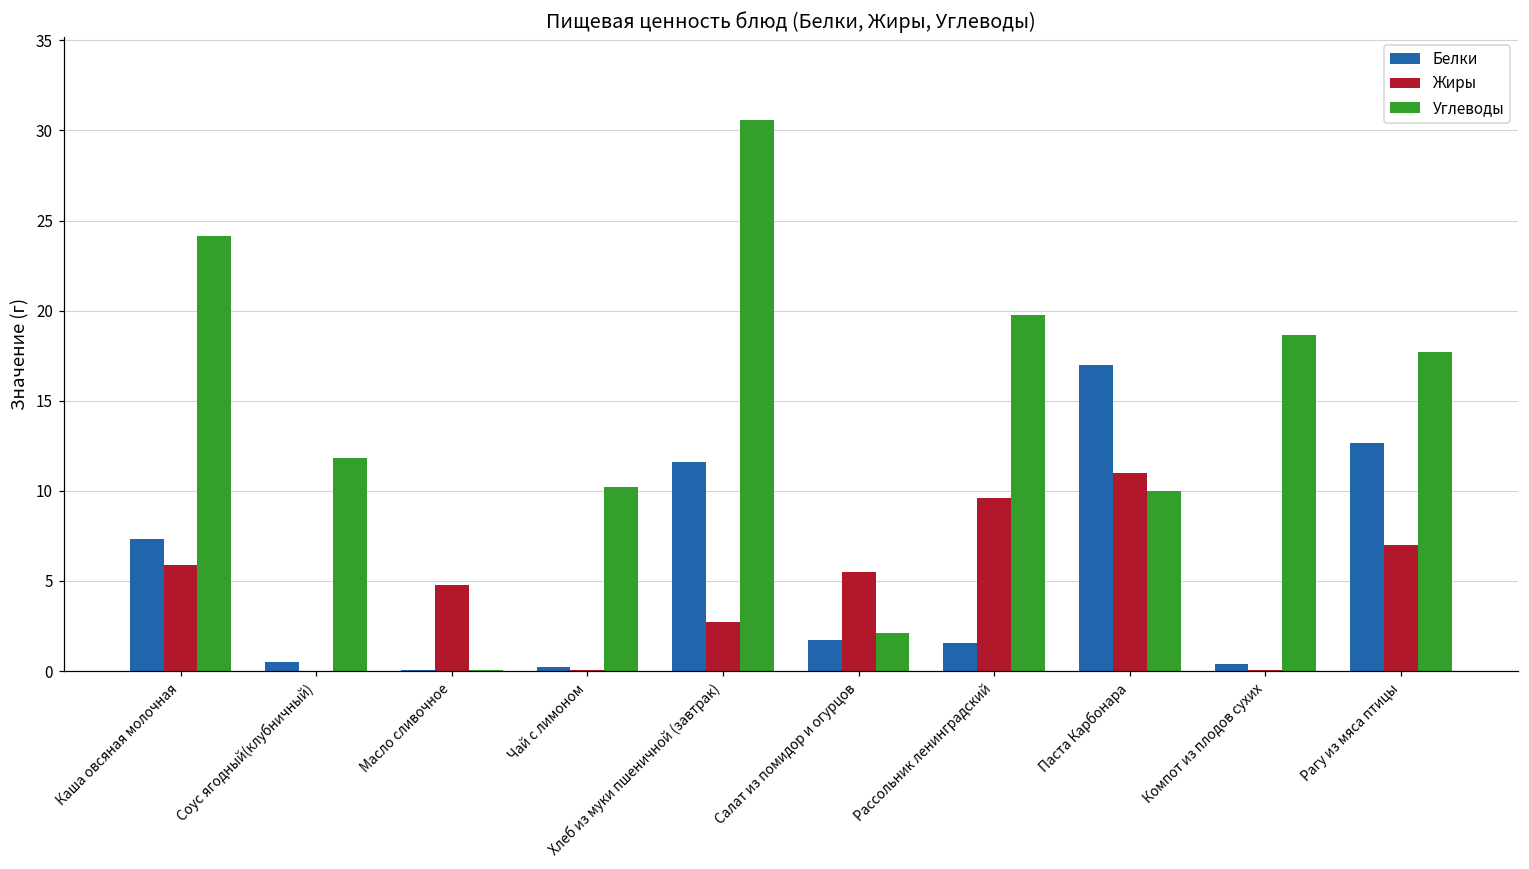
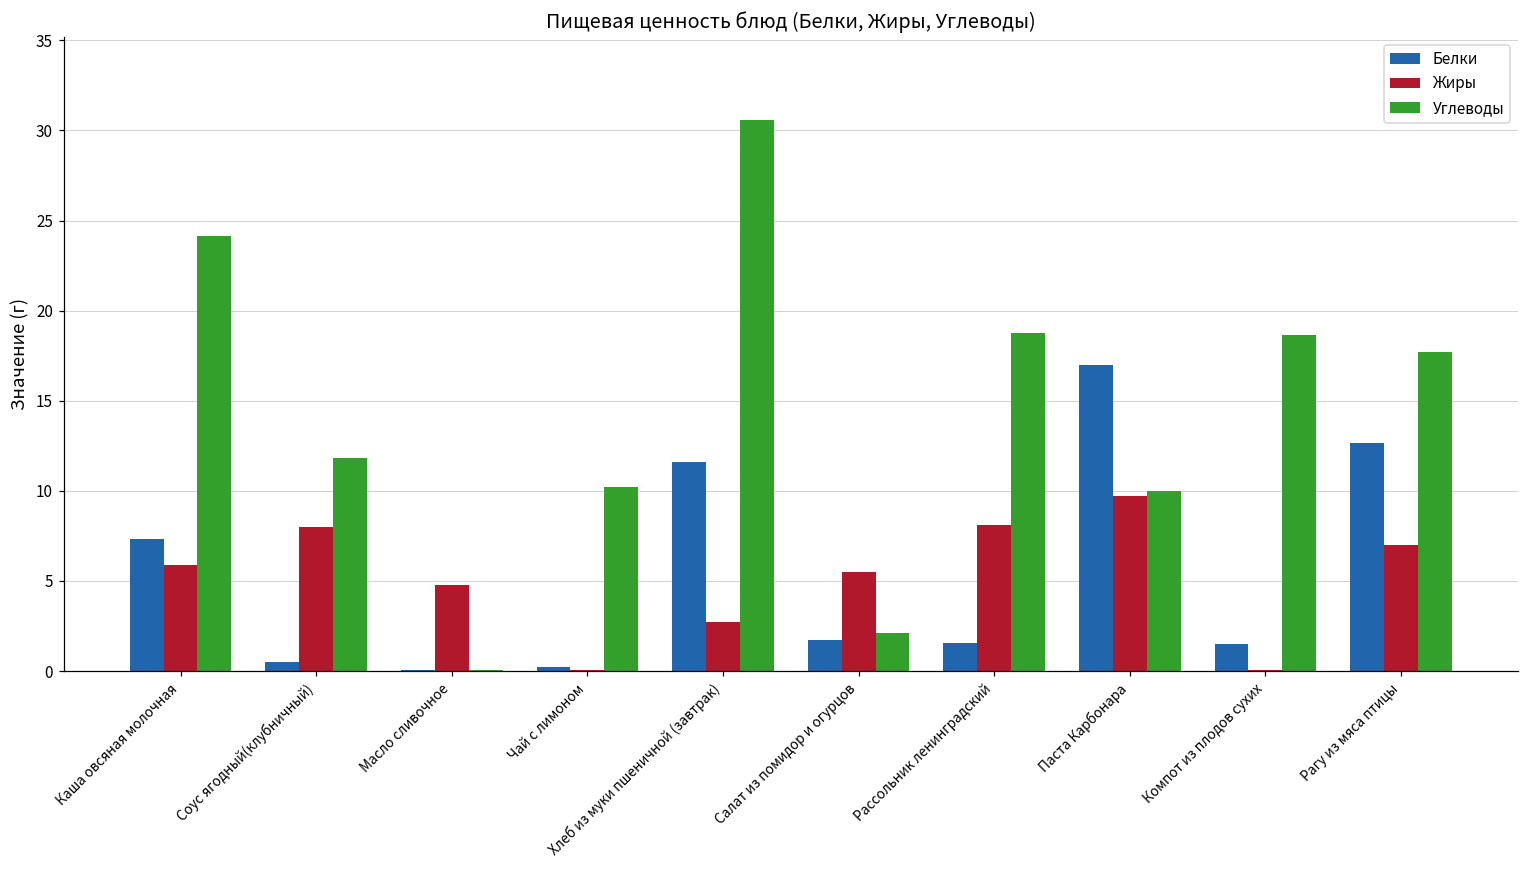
  {
    "Белки": {
      "Каша овсяная молочная": 7.3,
      "Соус ягодный(клубничный)": 0.5,
      "Чай с лимоном": 0.3,
      "Хлеб из муки пшеничной (завтрак)": 11.6,
      "Салат из помидор и огурцов": 1.7,
      "Рассольник ленинградский": 1.6,
      "Паста Карбонара": 17.0,
-     "Компот из плодов сухих": 0.4,
+     "Компот из плодов сухих": 1.5,
      "Рагу из мяса птицы": 12.7
    },
    "Жиры": {
      "Каша овсяная молочная": 5.9,
-     "Соус ягодный(клубничный)": 0.0,
+     "Соус ягодный(клубничный)": 8.0,
      "Масло сливочное": 4.8,
      "Хлеб из муки пшеничной (завтрак)": 2.7,
      "Салат из помидор и огурцов": 5.5,
-     "Рассольник ленинградский": 9.6,
-     "Паста Карбонара": 11.0,
+     "Рассольник ленинградский": 8.1,
+     "Паста Карбонара": 9.7,
      "Рагу из мяса птицы": 7.0
    },
    "Углеводы": {
      "Каша овсяная молочная": 24.2,
      "Соус ягодный(клубничный)": 11.8,
      "Чай с лимоном": 10.2,
      "Хлеб из муки пшеничной (завтрак)": 30.6,
      "Салат из помидор и огурцов": 2.1,
-     "Рассольник ленинградский": 19.8,
+     "Рассольник ленинградский": 18.8,
      "Паста Карбонара": 10.0,
      "Компот из плодов сухих": 18.6,
      "Рагу из мяса птицы": 17.7
    }
  }
